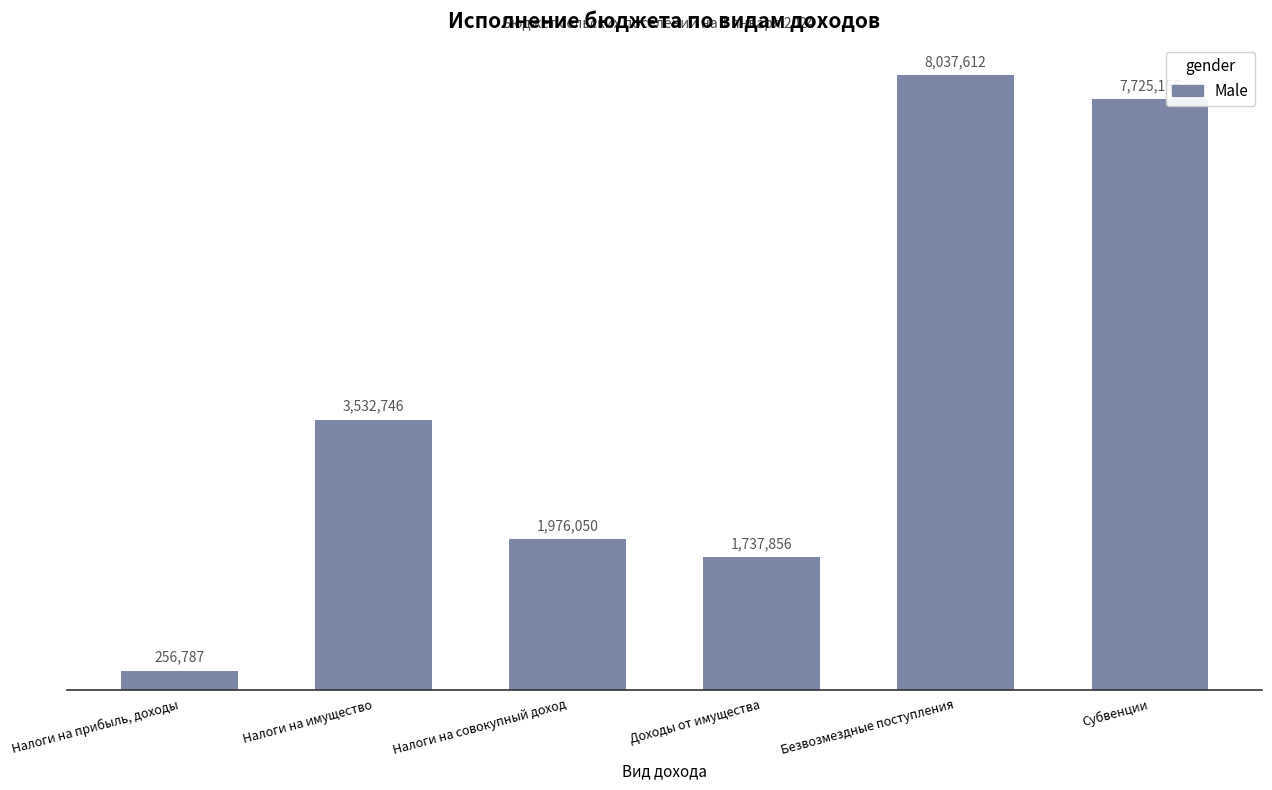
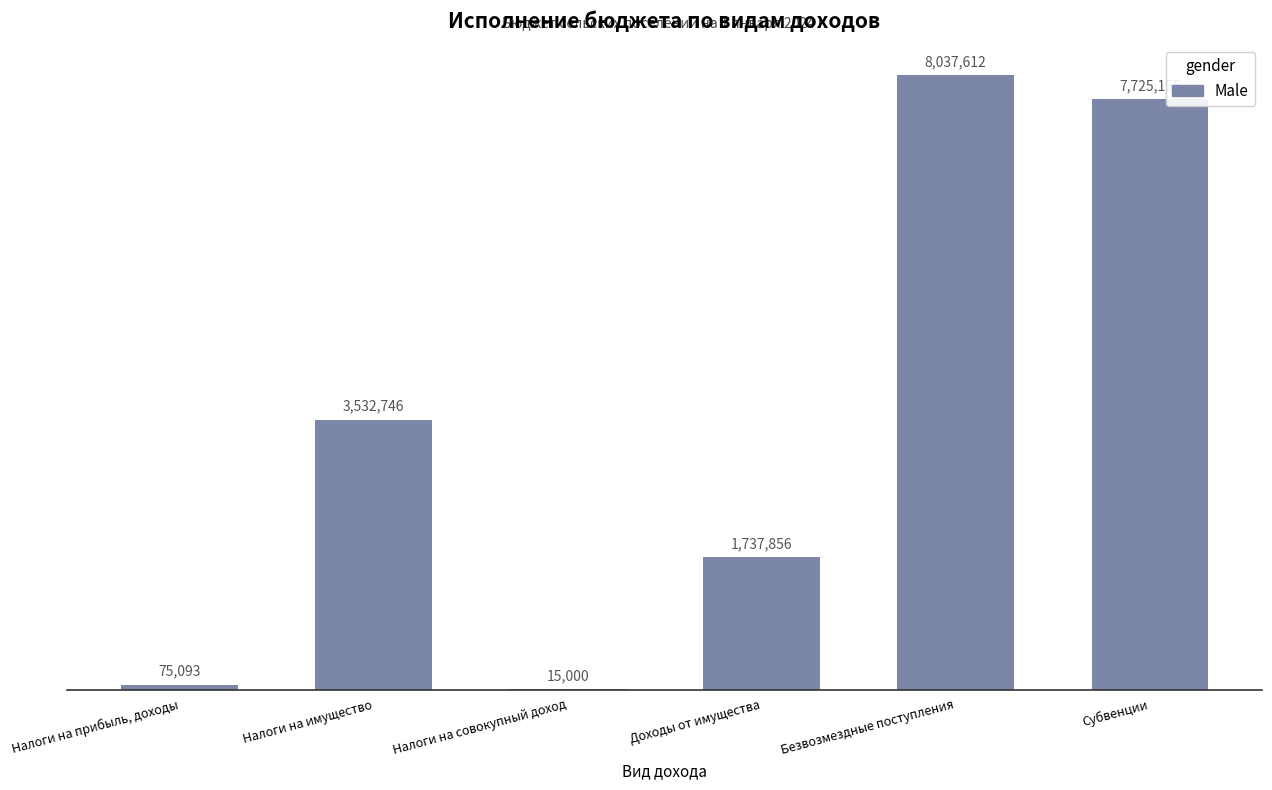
  {
-   "Налоги на прибыль, доходы": "256,787",
+   "Налоги на прибыль, доходы": "75,093",
    "Налоги на имущество": "3,532,746",
-   "Налоги на совокупный доход": "1,976,050",
+   "Налоги на совокупный доход": "15,000",
    "Доходы от имущества": "1,737,856",
    "Безвозмездные поступления": "8,037,612"
  }
